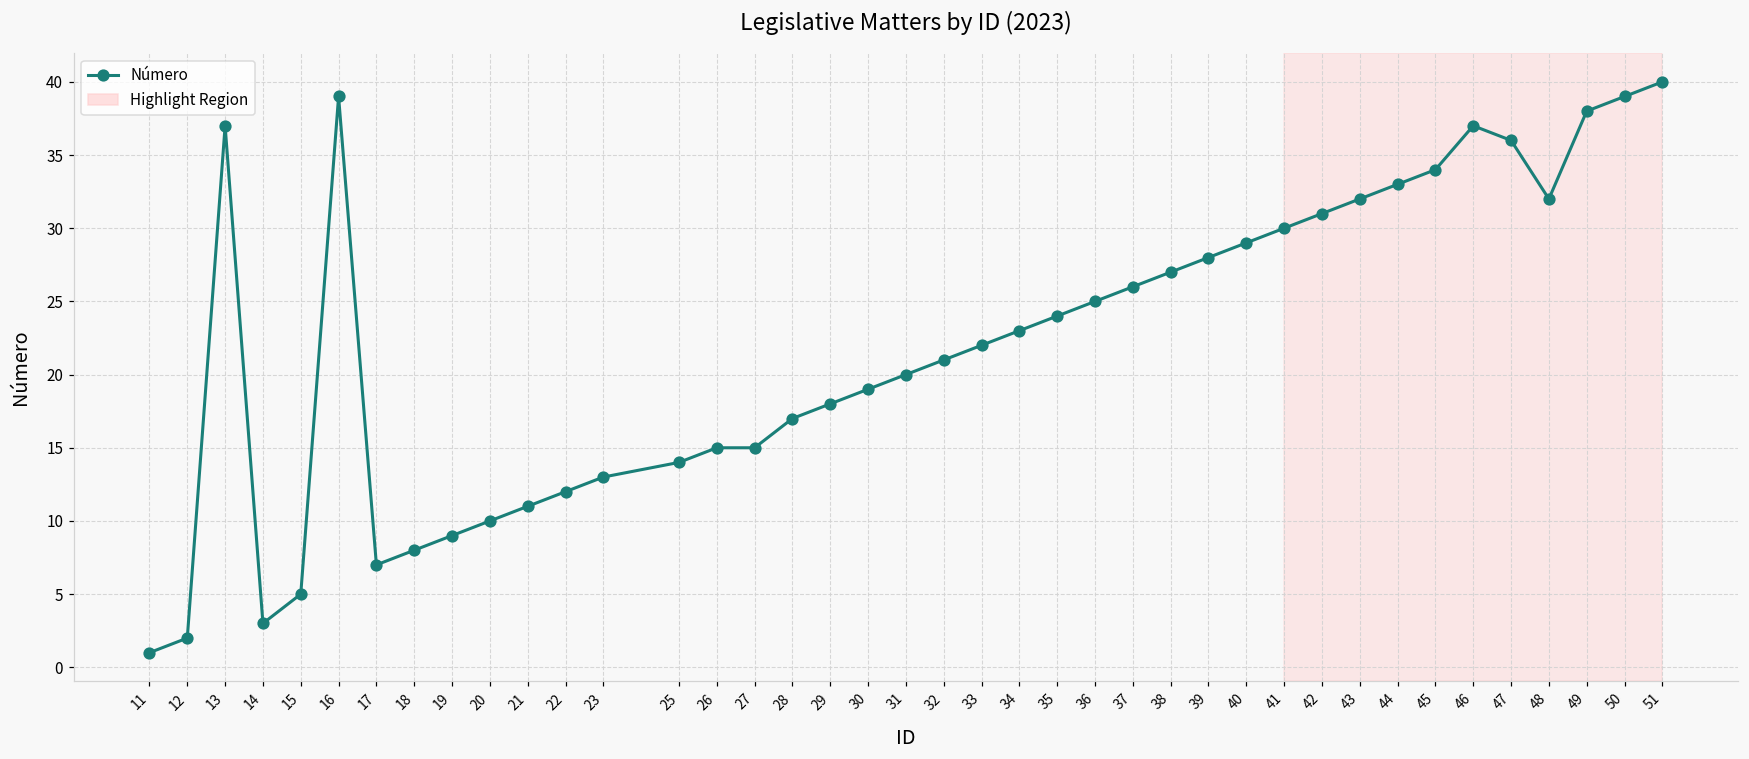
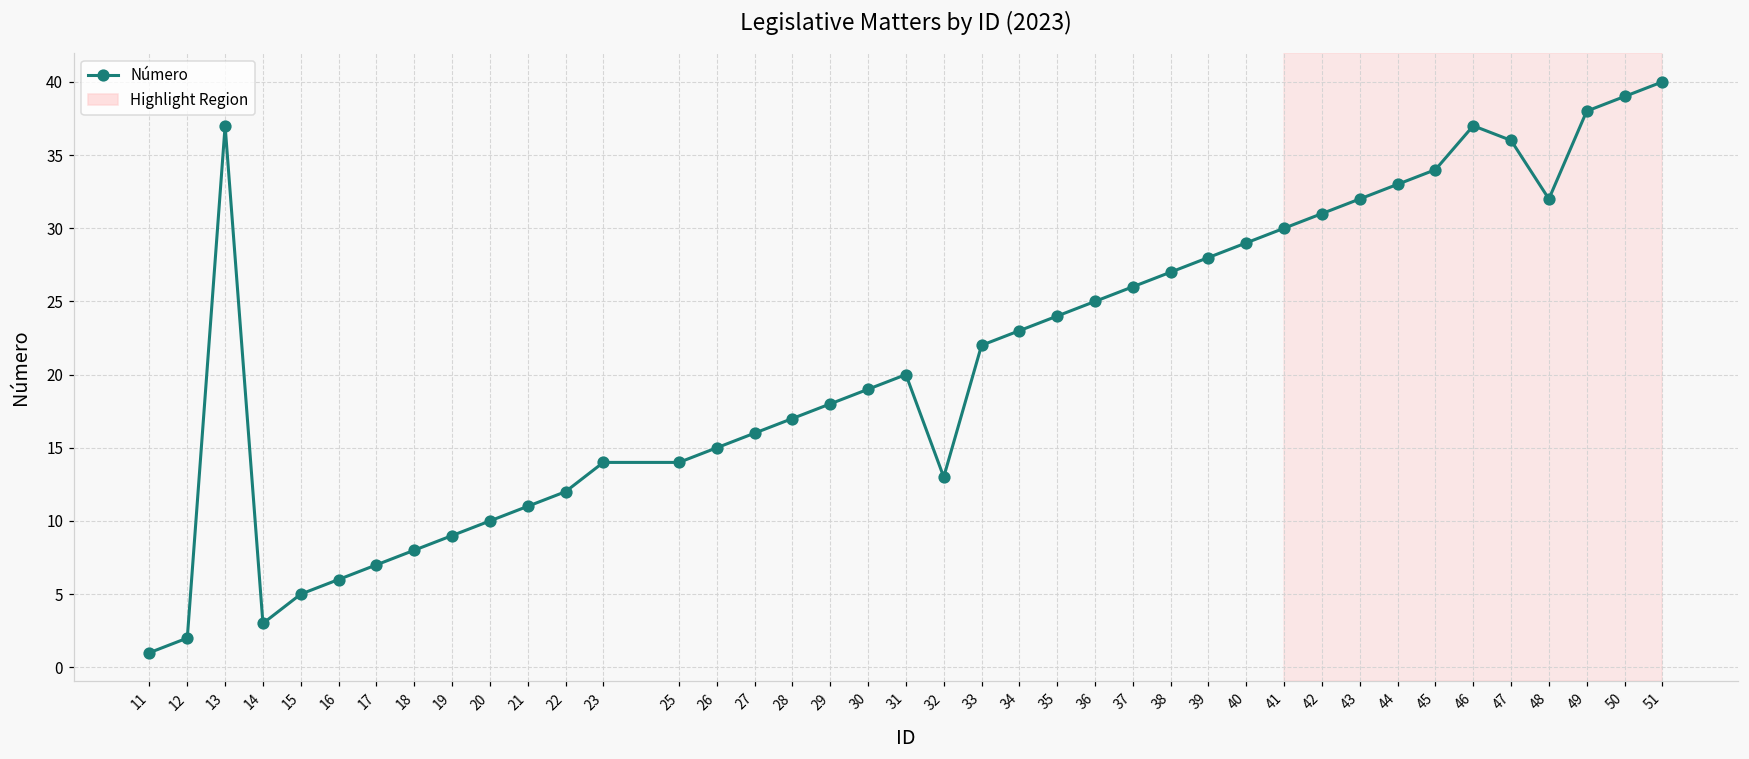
  {
    "11": 1,
    "12": 2,
    "13": 37,
    "14": 3,
    "15": 5,
-   "16": 39,
+   "16": 6,
    "17": 7,
    "18": 8,
    "19": 9,
    "20": 10,
    "21": 11,
    "22": 12,
-   "23": 13,
+   "23": 14,
    "25": 14,
    "26": 15,
-   "27": 15,
+   "27": 16,
    "28": 17,
    "29": 18,
    "30": 19,
    "31": 20,
-   "32": 21,
+   "32": 13,
    "33": 22,
    "34": 23,
    "35": 24,
    "36": 25,
    "37": 26,
    "38": 27,
    "39": 28,
    "40": 29,
    "41": 30,
    "42": 31,
    "43": 32,
    "44": 33,
    "45": 34,
    "46": 37,
    "47": 36,
    "48": 32,
    "49": 38,
    "50": 39,
    "51": 40
  }
